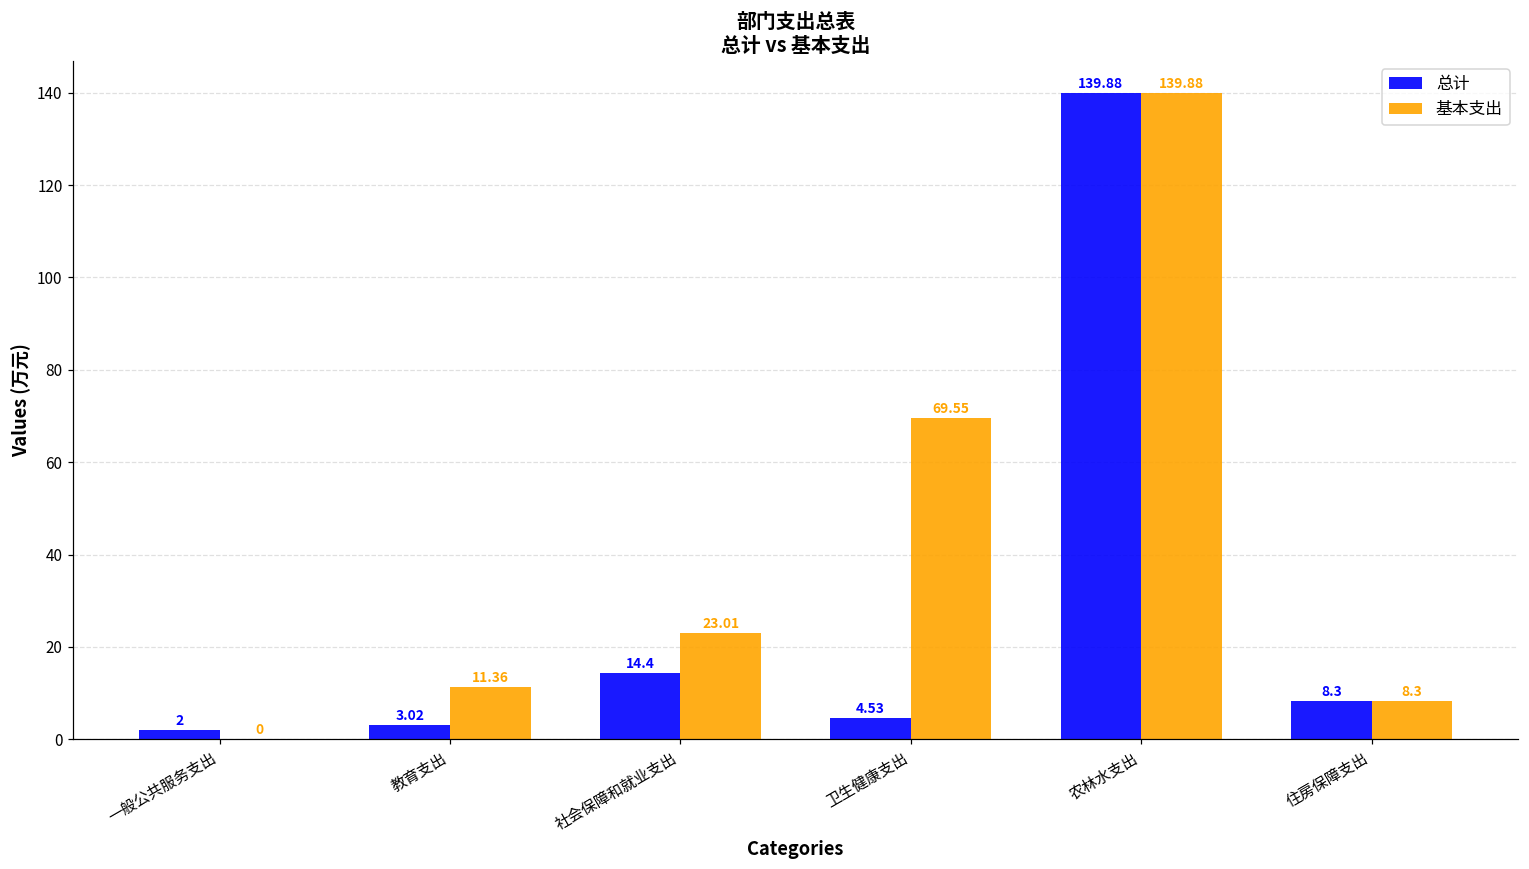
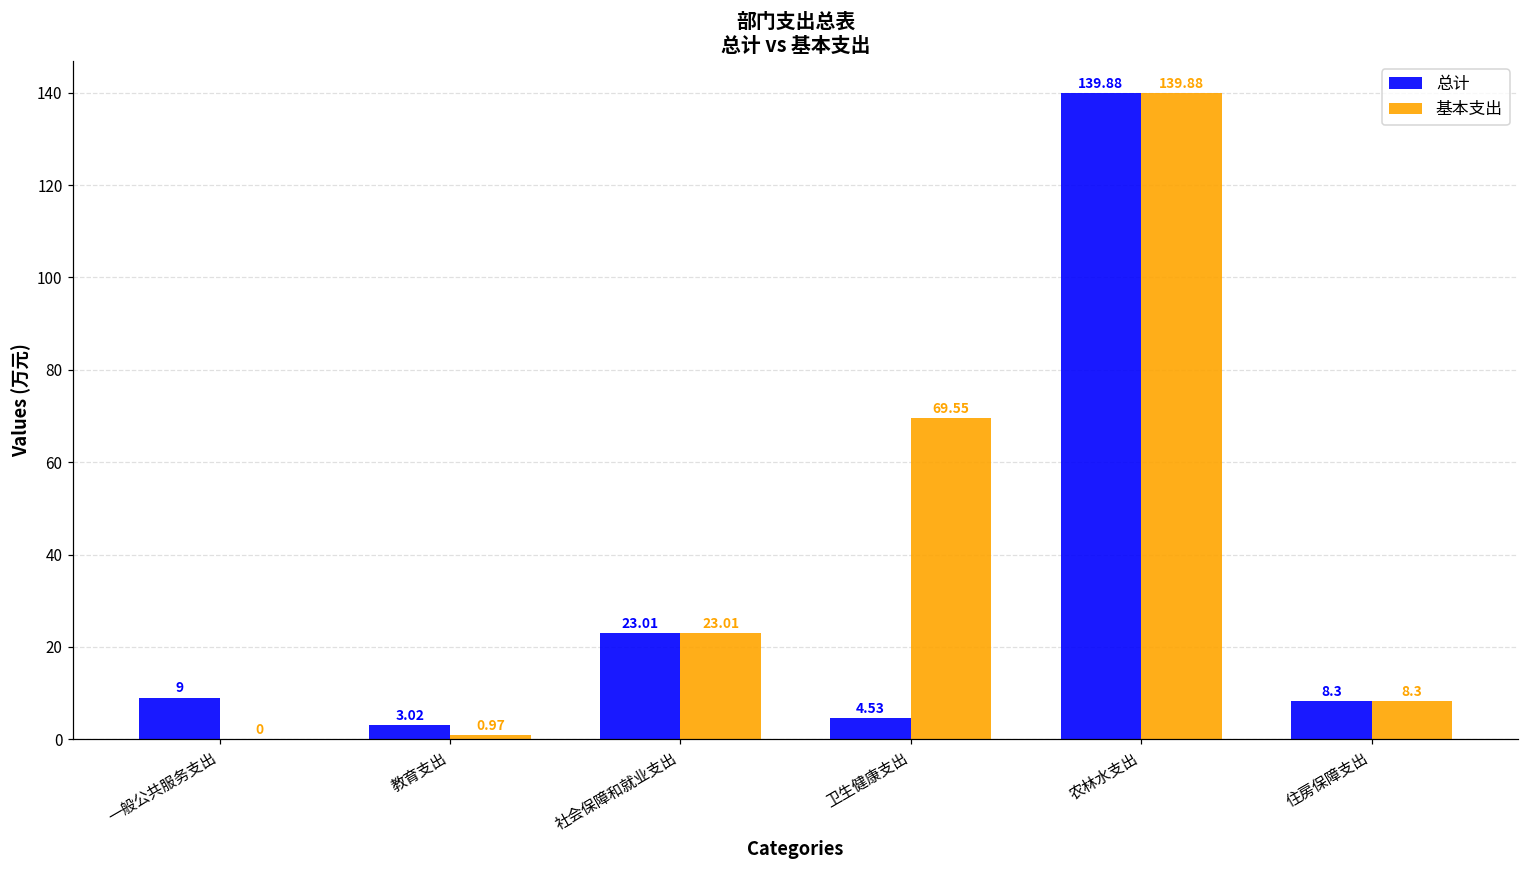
  {
    "总计": {
-     "一般公共服务支出": 2,
+     "一般公共服务支出": 9,
      "教育支出": 3.02,
-     "社会保障和就业支出": 14.4,
+     "社会保障和就业支出": 23.01,
      "卫生健康支出": 4.53,
      "农林水支出": 139.88,
      "住房保障支出": 8.3
    },
    "基本支出": {
      "一般公共服务支出": 0,
-     "教育支出": 11.36,
+     "教育支出": 0.97,
      "社会保障和就业支出": 23.01,
      "卫生健康支出": 69.55,
      "农林水支出": 139.88,
      "住房保障支出": 8.3
    }
  }
